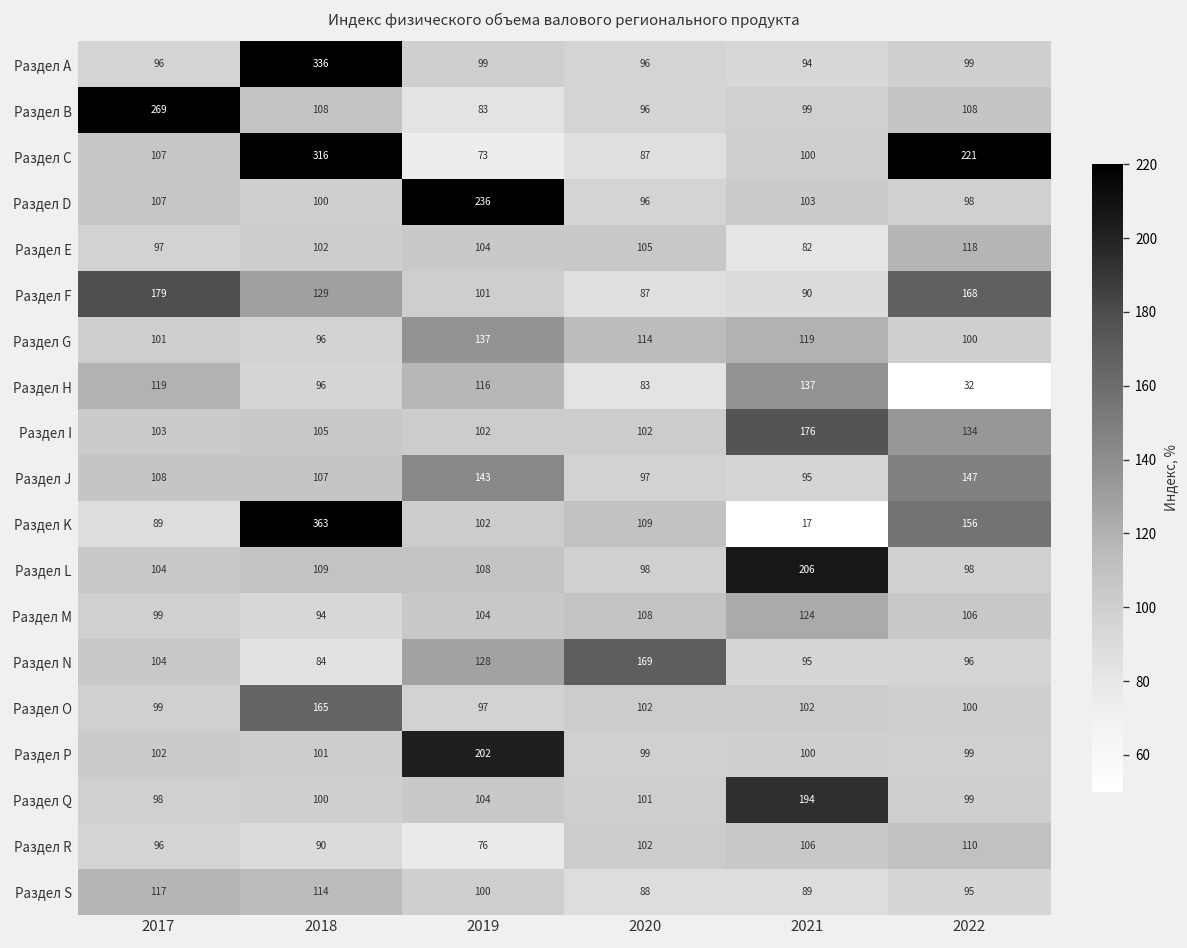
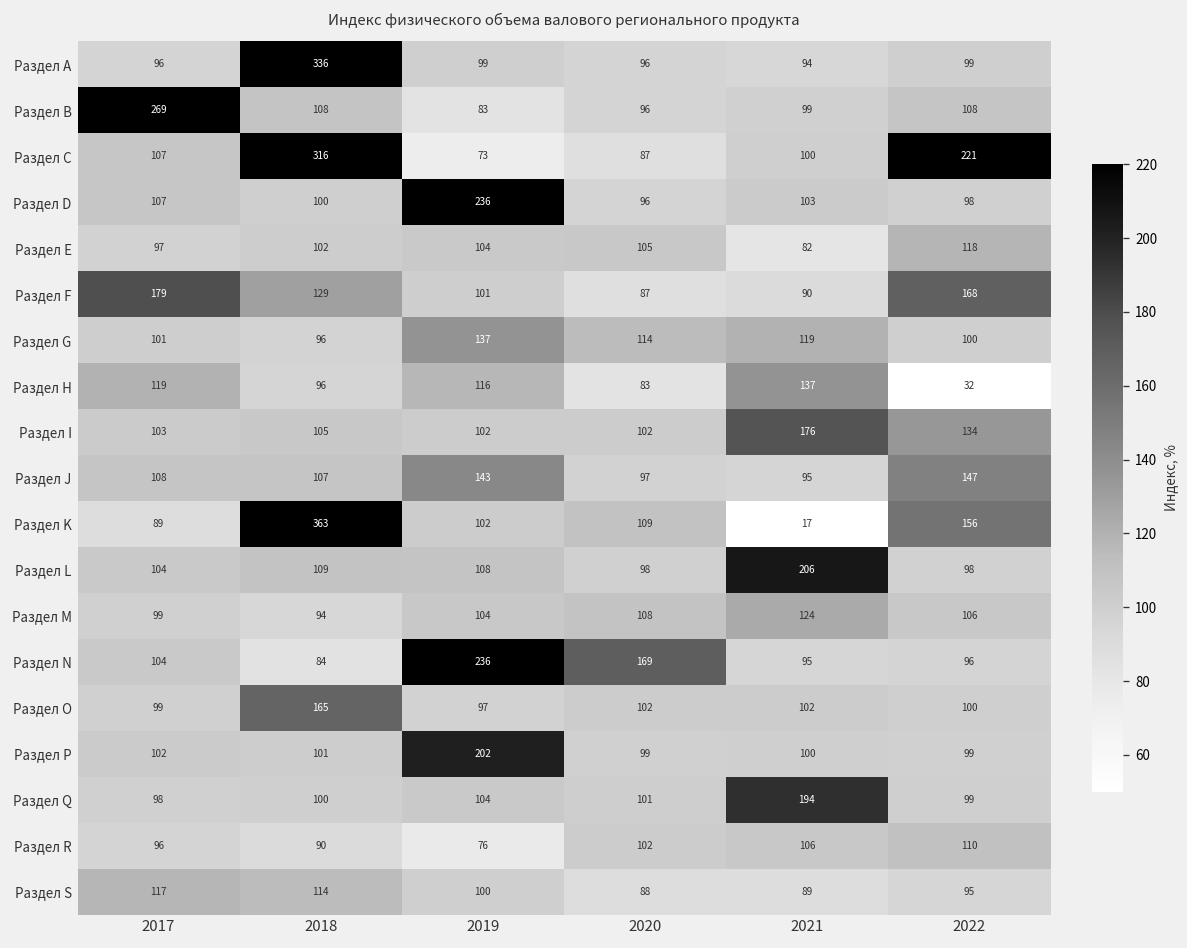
  {
    "Раздел A": {
      "2017": 96,
      "2018": 336,
      "2019": 99,
      "2020": 96,
      "2021": 94,
      "2022": 99
    },
    "Раздел B": {
      "2017": 269,
      "2018": 108,
      "2019": 83,
      "2020": 96,
      "2021": 99,
      "2022": 108
    },
    "Раздел C": {
      "2017": 107,
      "2018": 316,
      "2019": 73,
      "2020": 87,
      "2021": 100,
      "2022": 221
    },
    "Раздел D": {
      "2017": 107,
      "2018": 100,
      "2019": 236,
      "2020": 96,
      "2021": 103,
      "2022": 98
    },
    "Раздел E": {
      "2017": 97,
      "2018": 102,
      "2019": 104,
      "2020": 105,
      "2021": 82,
      "2022": 118
    },
    "Раздел F": {
      "2017": 179,
      "2018": 129,
      "2019": 101,
      "2020": 87,
      "2021": 90,
      "2022": 168
    },
    "Раздел G": {
      "2017": 101,
      "2018": 96,
      "2019": 137,
      "2020": 114,
      "2021": 119,
      "2022": 100
    },
    "Раздел H": {
      "2017": 119,
      "2018": 96,
      "2019": 116,
      "2020": 83,
      "2021": 137,
      "2022": 32
    },
    "Раздел I": {
      "2017": 103,
      "2018": 105,
      "2019": 102,
      "2020": 102,
      "2021": 176,
      "2022": 134
    },
    "Раздел J": {
      "2017": 108,
      "2018": 107,
      "2019": 143,
      "2020": 97,
      "2021": 95,
      "2022": 147
    },
    "Раздел K": {
      "2017": 89,
      "2018": 363,
      "2019": 102,
      "2020": 109,
      "2021": 17,
      "2022": 156
    },
    "Раздел L": {
      "2017": 104,
      "2018": 109,
      "2019": 108,
      "2020": 98,
      "2021": 206,
      "2022": 98
    },
    "Раздел M": {
      "2017": 99,
      "2018": 94,
      "2019": 104,
      "2020": 108,
      "2021": 124,
      "2022": 106
    },
    "Раздел N": {
      "2017": 104,
      "2018": 84,
-     "2019": 128,
+     "2019": 236,
      "2020": 169,
      "2021": 95,
      "2022": 96
    },
    "Раздел O": {
      "2017": 99,
      "2018": 165,
      "2019": 97,
      "2020": 102,
      "2021": 102,
      "2022": 100
    },
    "Раздел P": {
      "2017": 102,
      "2018": 101,
      "2019": 202,
      "2020": 99,
      "2021": 100,
      "2022": 99
    },
    "Раздел Q": {
      "2017": 98,
      "2018": 100,
      "2019": 104,
      "2020": 101,
      "2021": 194,
      "2022": 99
    },
    "Раздел R": {
      "2017": 96,
      "2018": 90,
      "2019": 76,
      "2020": 102,
      "2021": 106,
      "2022": 110
    },
    "Раздел S": {
      "2017": 117,
      "2018": 114,
      "2019": 100,
      "2020": 88,
      "2021": 89,
      "2022": 95
    }
  }
